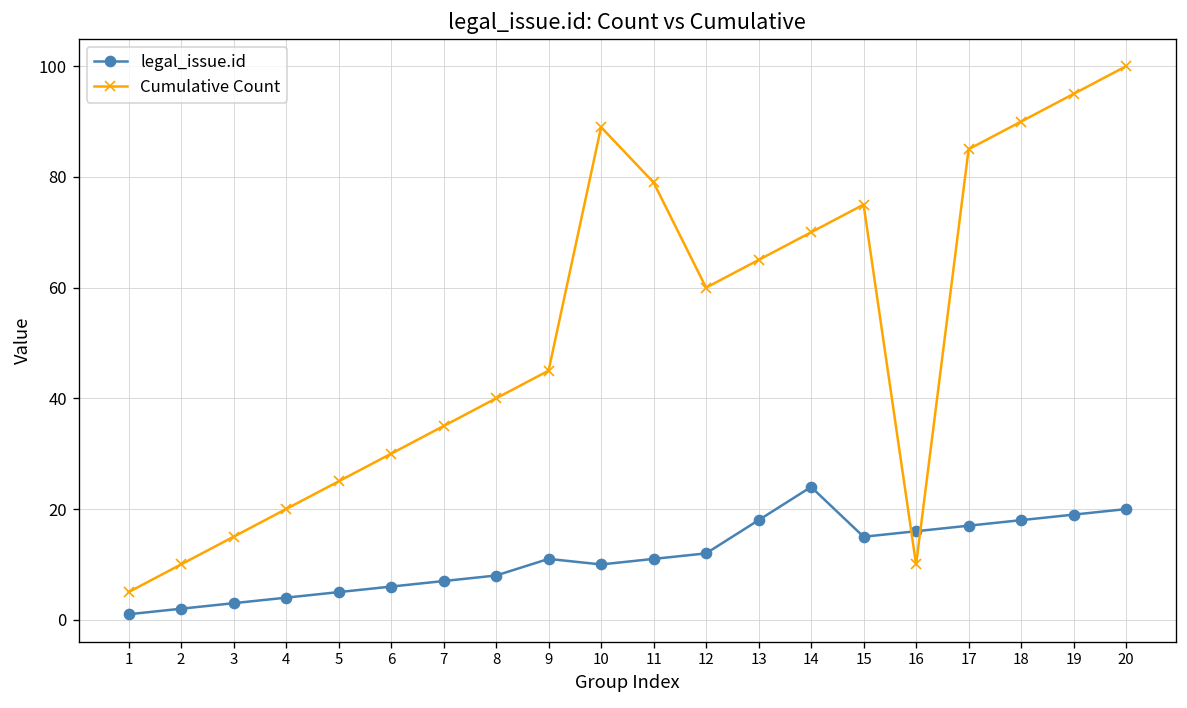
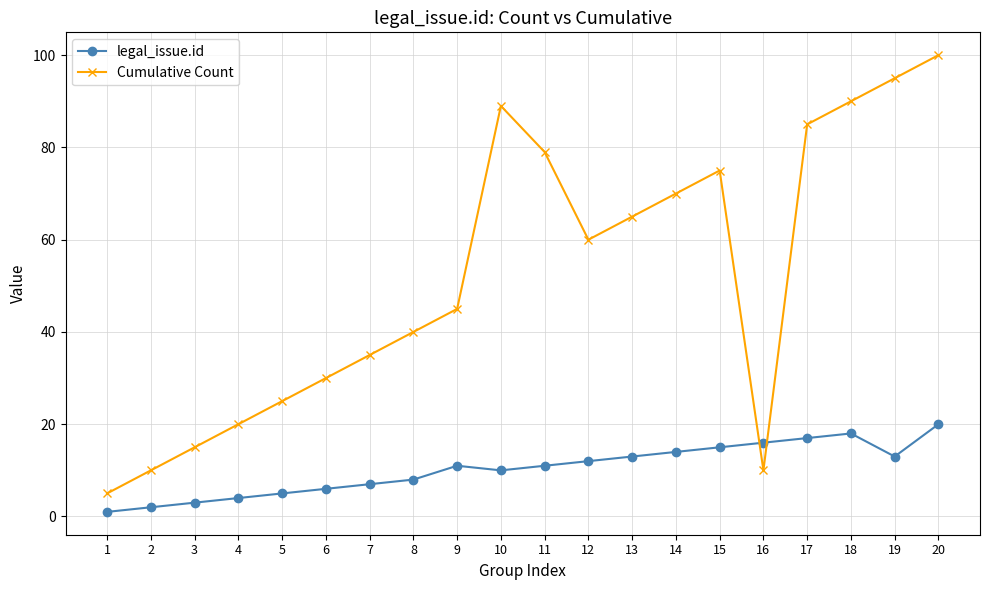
  {
    "legal_issue.id": {
      "1": 1,
      "2": 2,
      "3": 3,
      "4": 4,
      "5": 5,
      "6": 6,
      "7": 7,
      "8": 8,
      "9": 11,
      "10": 10,
      "11": 11,
      "12": 12,
-     "13": 18,
-     "14": 24,
+     "13": 13,
+     "14": 14,
      "15": 15,
      "16": 16,
      "17": 17,
      "18": 18,
-     "19": 19,
+     "19": 13,
      "20": 20
    },
    "Cumulative Count": {
      "1": 5,
      "2": 10,
      "3": 15,
      "4": 20,
      "5": 25,
      "6": 30,
      "7": 35,
      "8": 40,
      "9": 45,
      "10": 89,
      "11": 79,
      "12": 60,
      "13": 65,
      "14": 70,
      "15": 75,
      "16": 10,
      "17": 85,
      "18": 90,
      "19": 95,
      "20": 100
    }
  }
